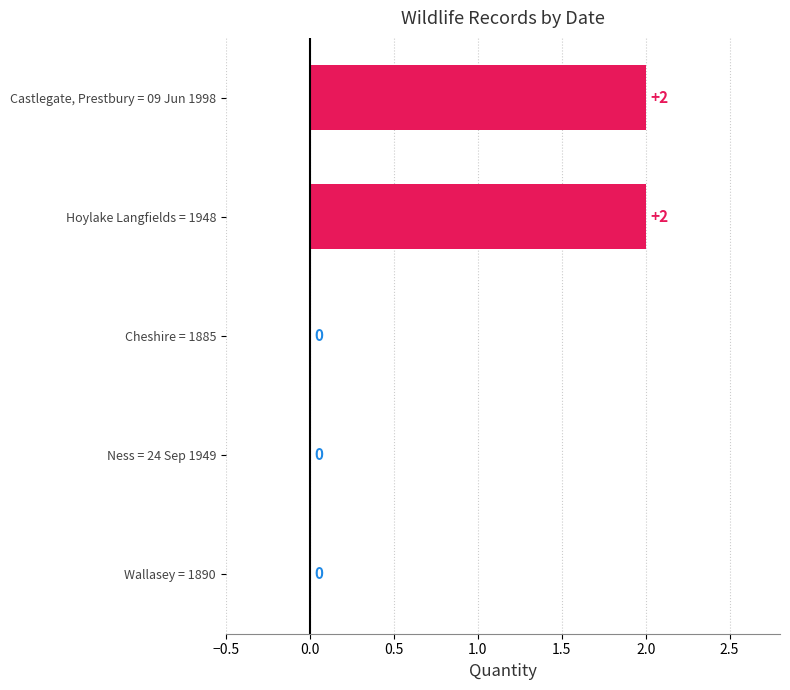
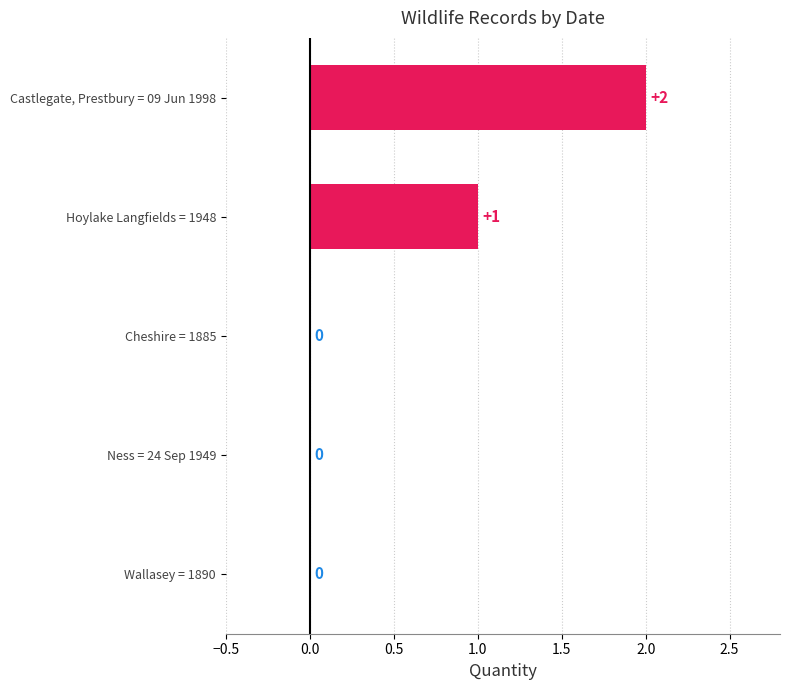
  {
    "Castlegate, Prestbury = 09 Jun 1998": "+2",
-   "Hoylake Langfields = 1948": "+2",
+   "Hoylake Langfields = 1948": "+1",
    "Cheshire = 1885": "0",
    "Ness = 24 Sep 1949": "0",
    "Wallasey = 1890": "0"
  }
